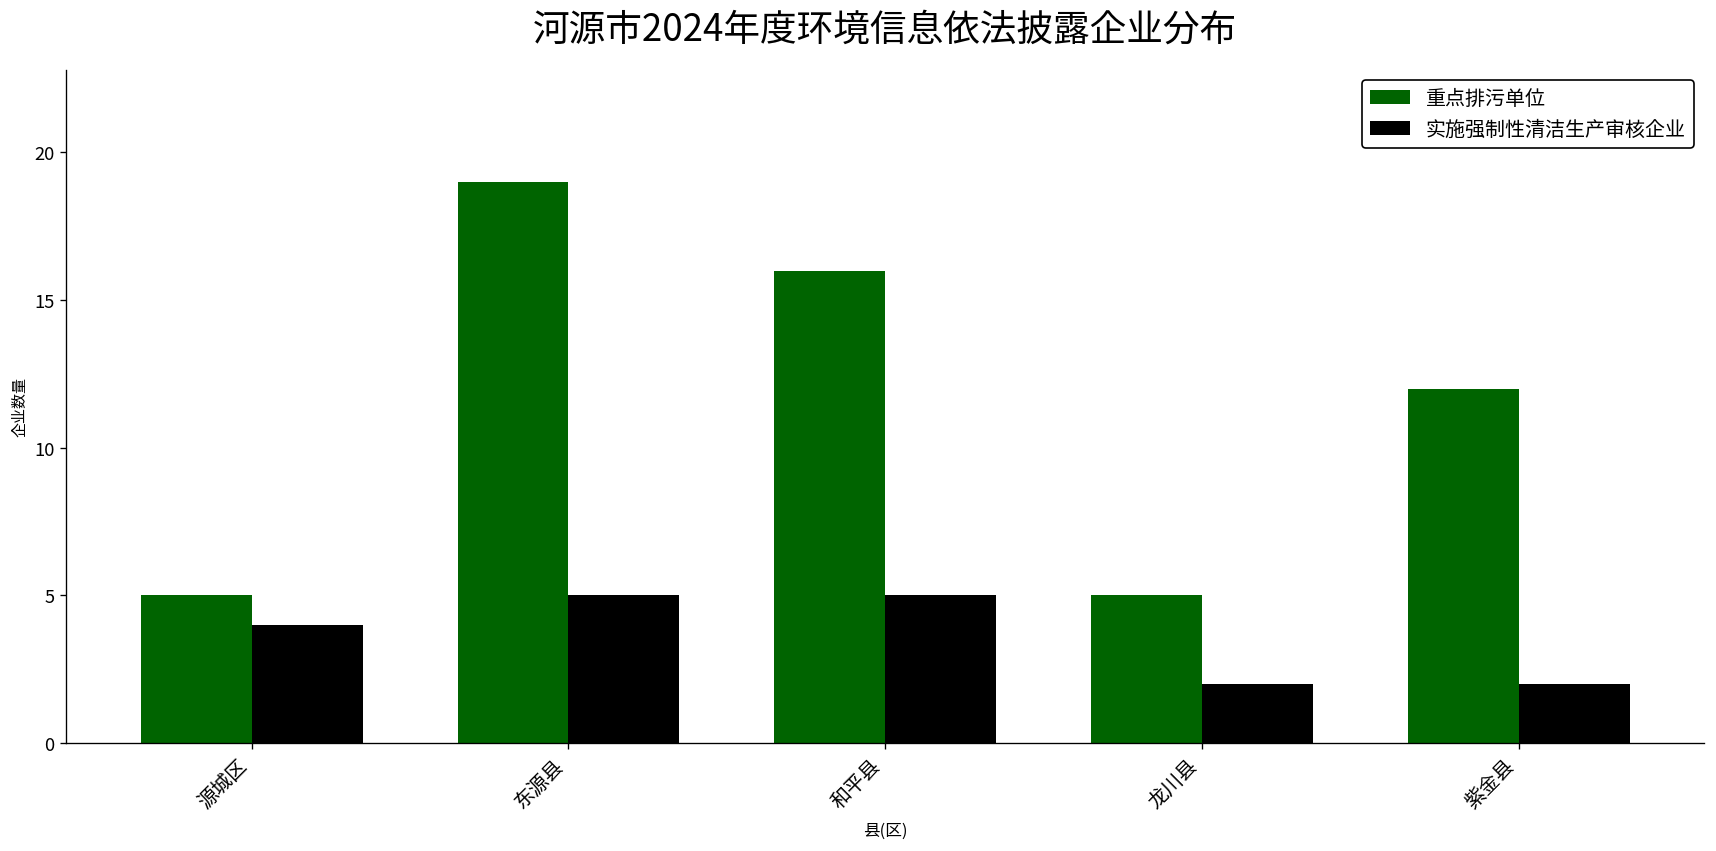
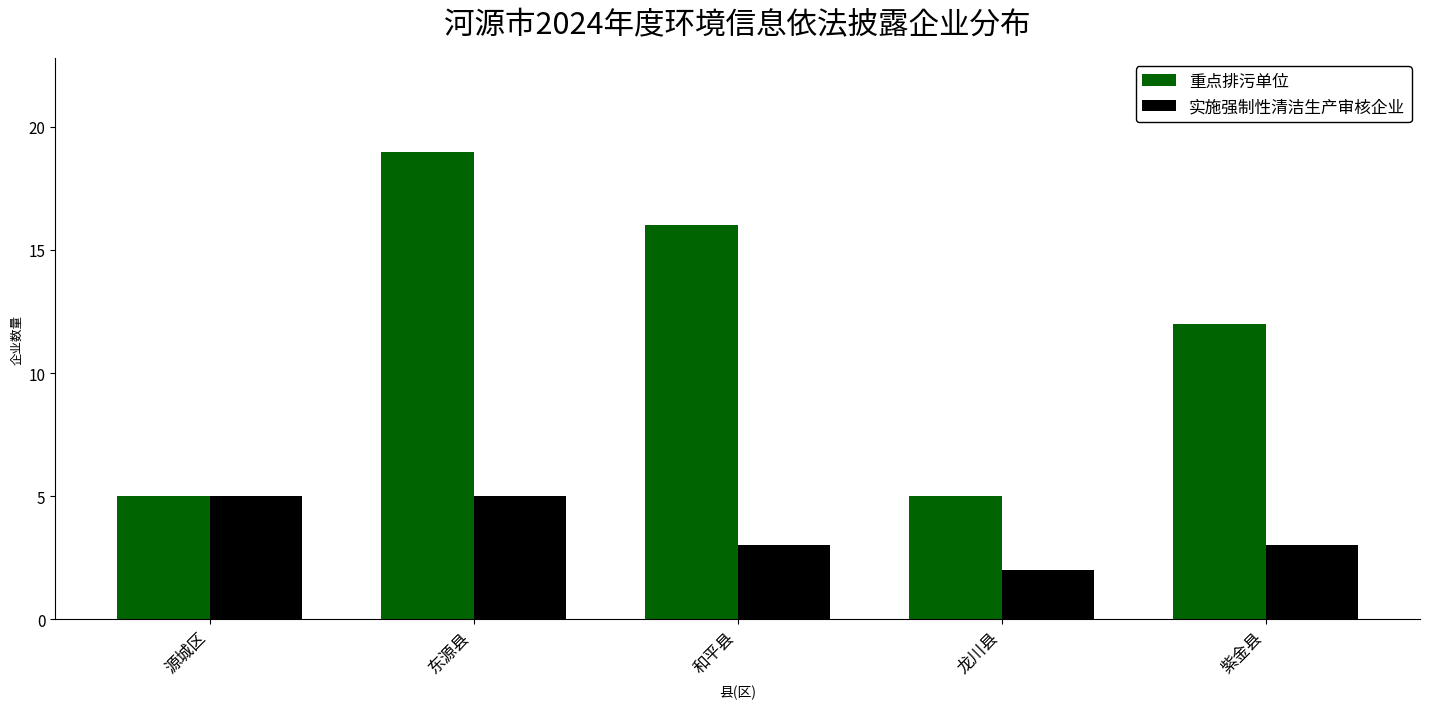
  {
    "重点排污单位": {
      "源城区": 5,
      "东源县": 19,
      "和平县": 16,
      "龙川县": 5,
      "紫金县": 12
    },
    "实施强制性清洁生产审核企业": {
-     "源城区": 4,
+     "源城区": 5,
      "东源县": 5,
-     "和平县": 5,
+     "和平县": 3,
      "龙川县": 2,
-     "紫金县": 2
+     "紫金县": 3
    }
  }
